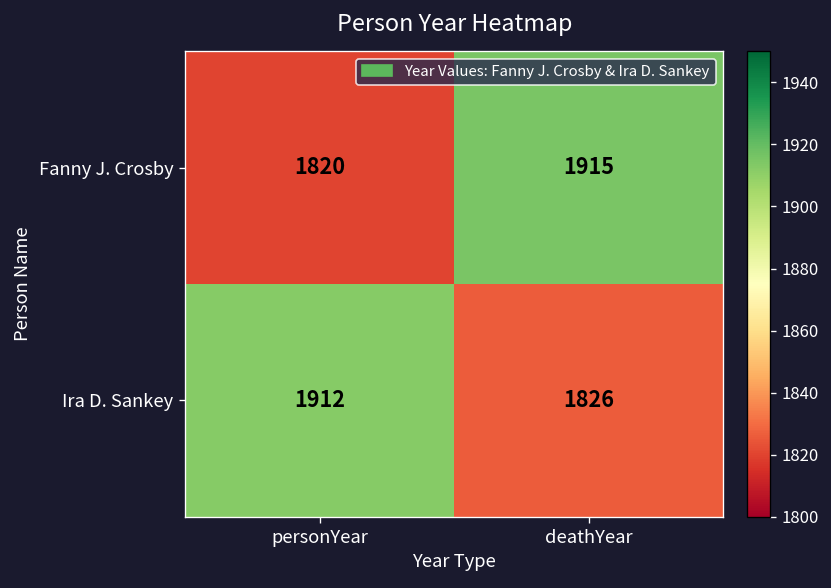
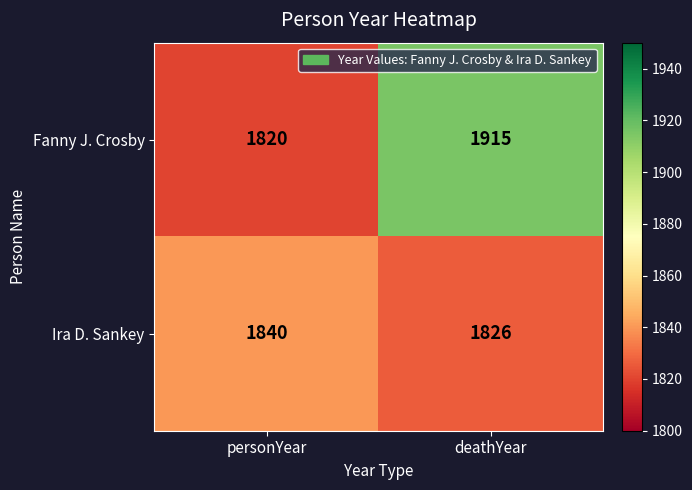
  {
    "Fanny J. Crosby": {
      "personYear": 1820,
      "deathYear": 1915
    },
    "Ira D. Sankey": {
-     "personYear": 1912,
+     "personYear": 1840,
      "deathYear": 1826
    }
  }
